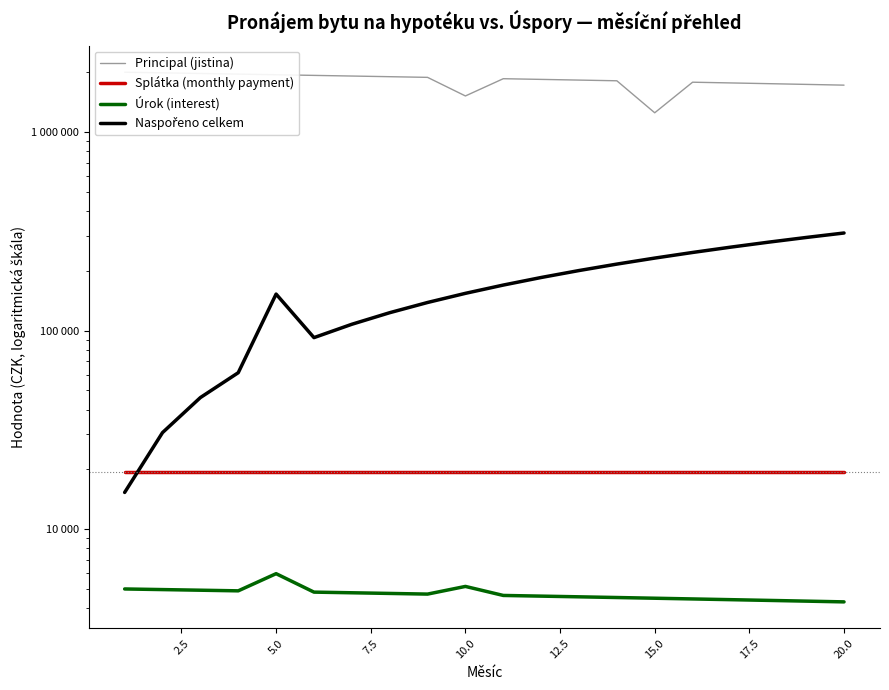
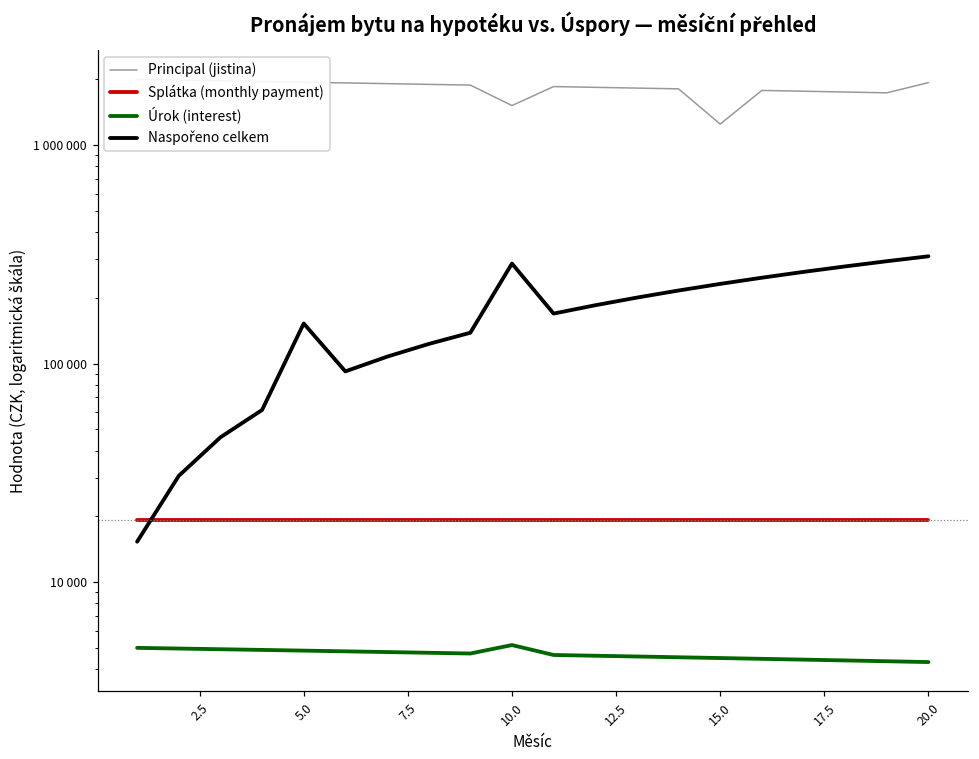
  {
    "Principal (jistina)": {
      "10.0": 1500000,
      "15.0": 1200000,
-     "20.0": 1700000
+     "20.0": 1900000
    },
    "Splátka (monthly payment)": {
      "5.0": 19000,
      "10.0": 19000,
      "15.0": 19000,
      "20.0": 19000
    },
    "Úrok (interest)": {
-     "5.0": 6000,
+     "5.0": 4900,
      "10.0": 5100,
      "15.0": 4500,
      "20.0": 4300
    },
    "Naspořeno celkem": {
      "5.0": 150000,
-     "10.0": 150000,
+     "10.0": 290000,
      "15.0": 230000,
      "20.0": 310000
    }
  }
